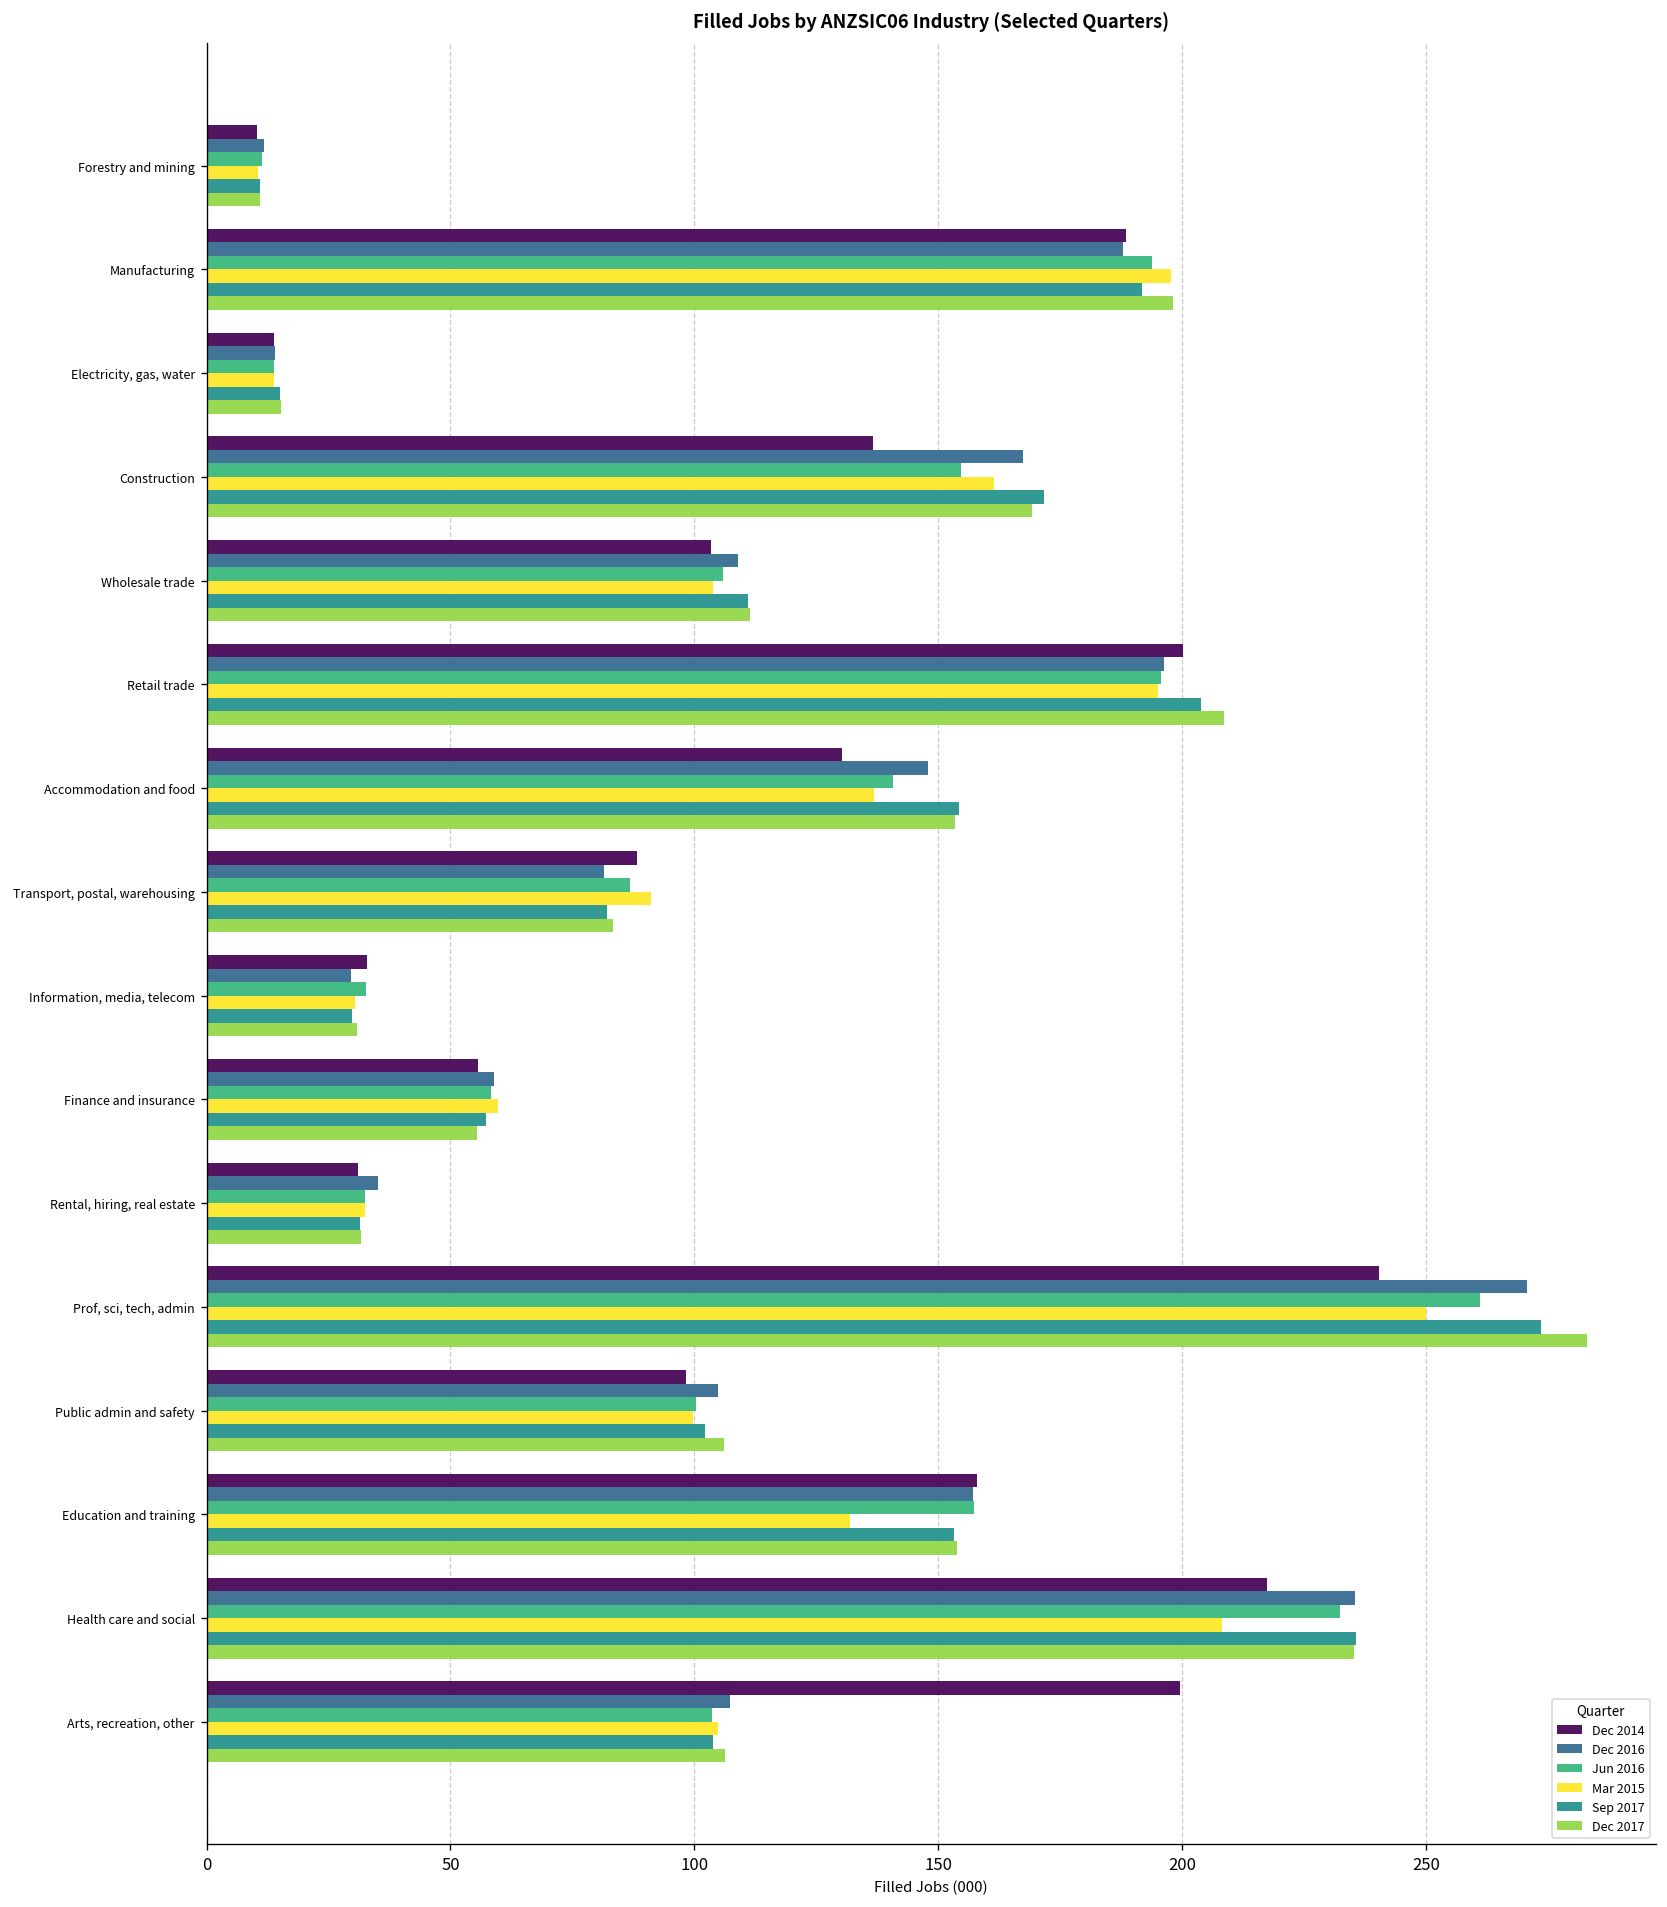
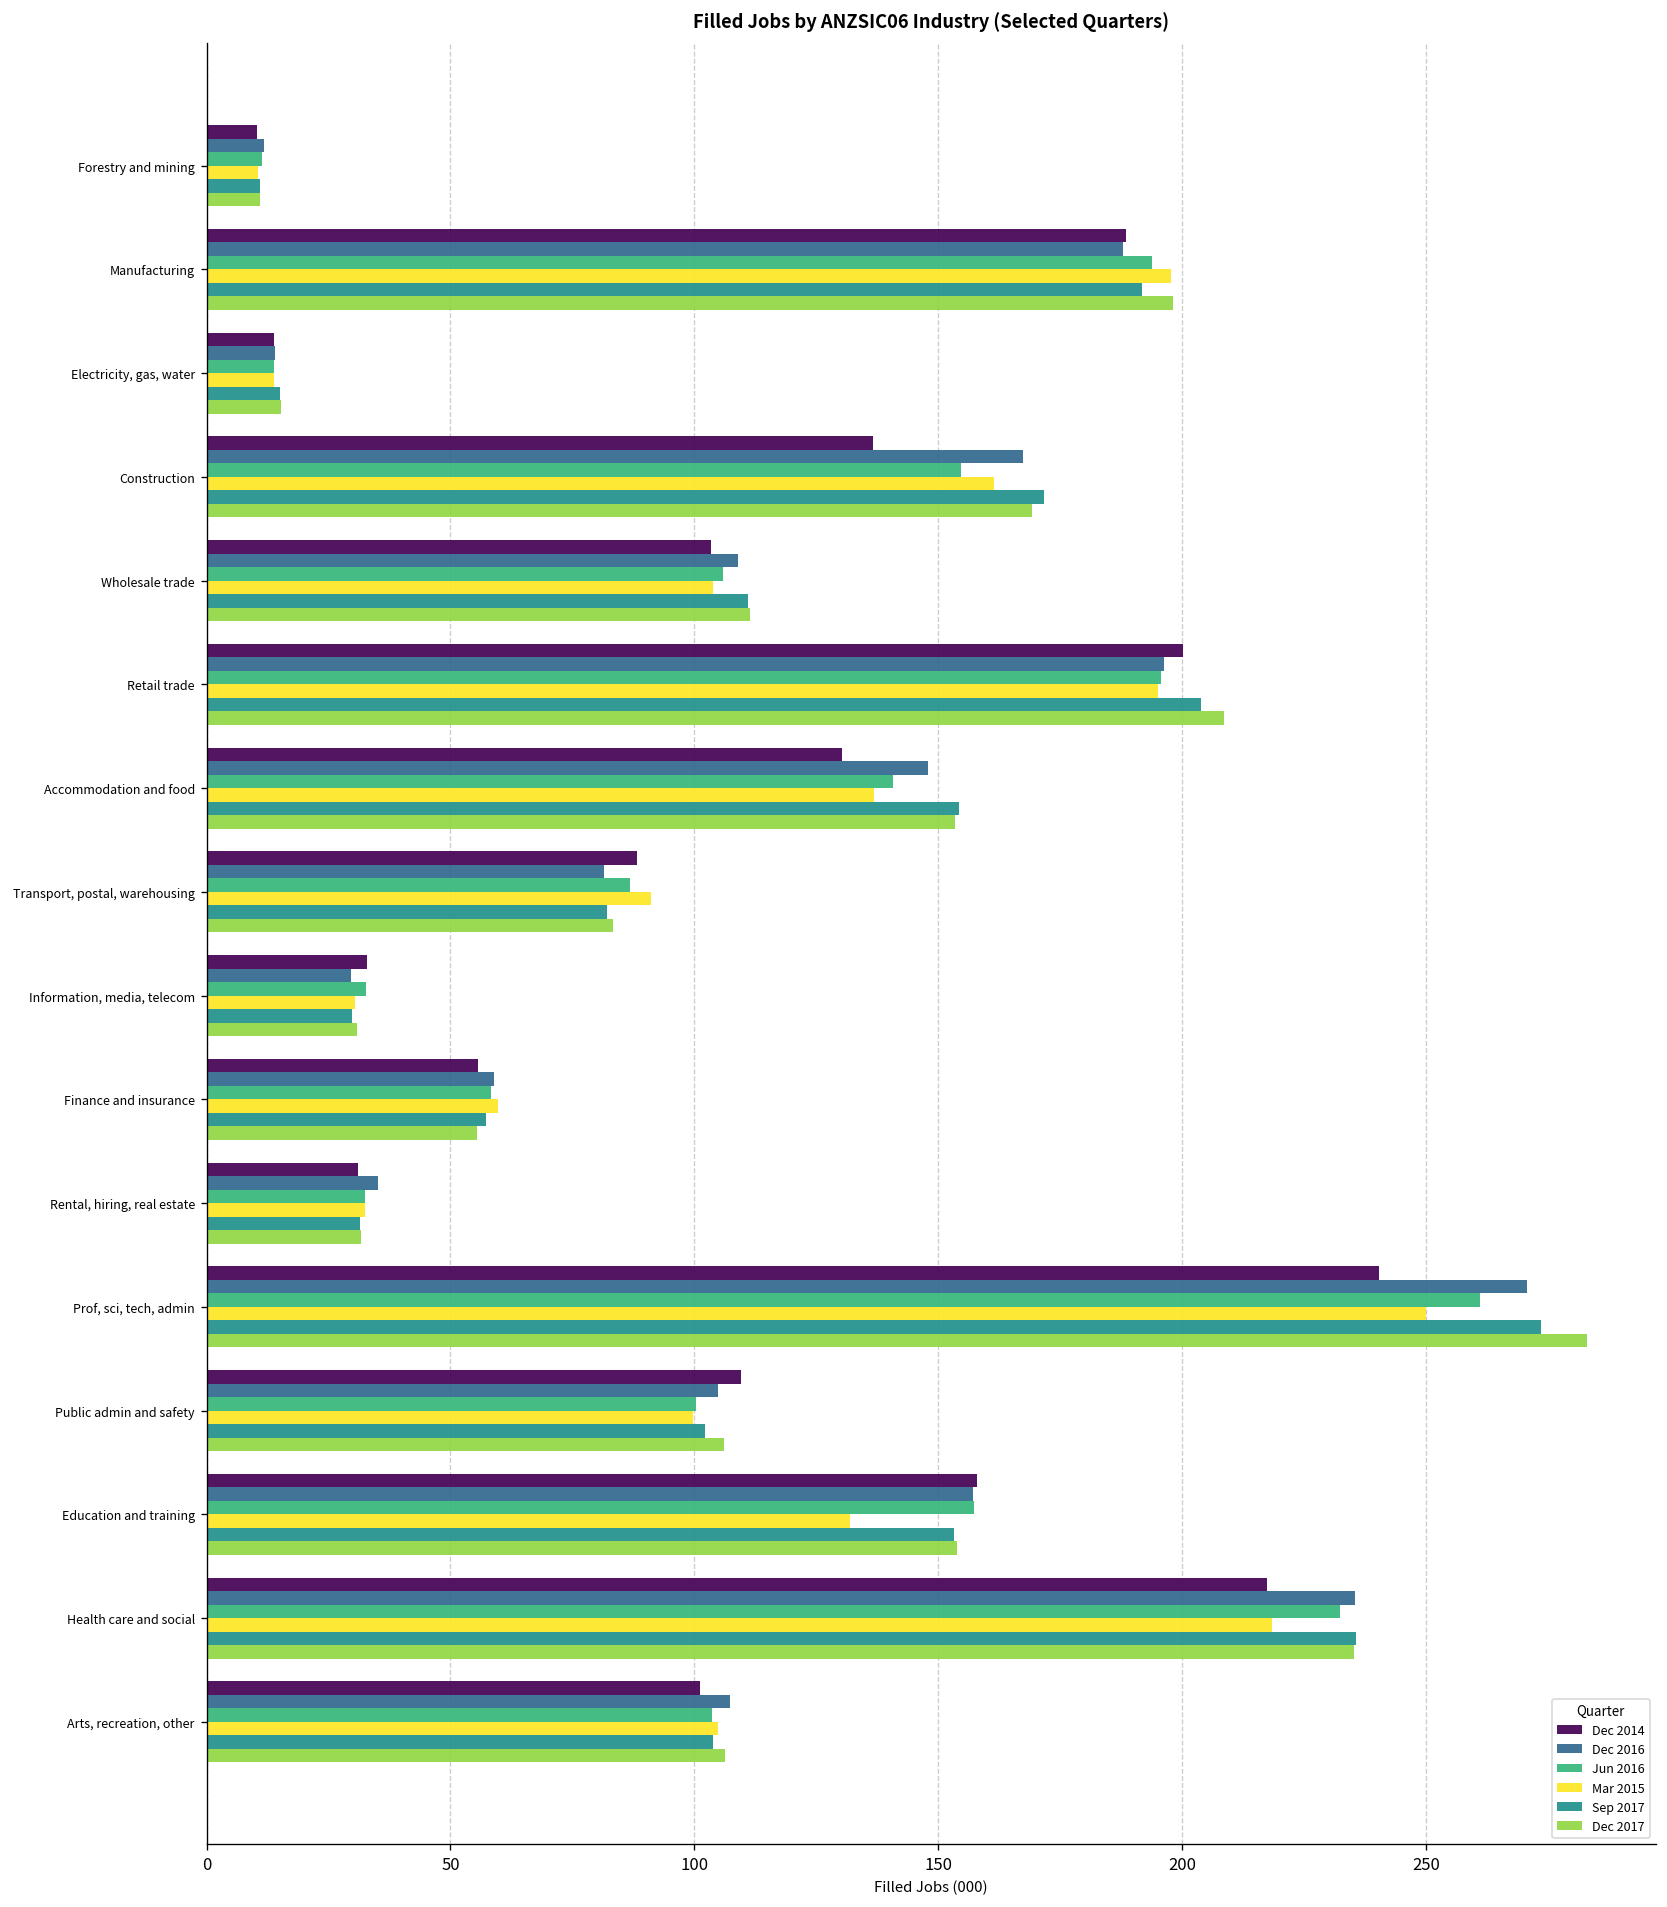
  {
    "Dec 2014": {
      "Forestry and mining": 10,
      "Manufacturing": 189,
      "Electricity, gas, water": 14,
      "Construction": 137,
      "Wholesale trade": 104,
      "Retail trade": 200,
      "Accommodation and food": 130,
      "Transport, postal, warehousing": 88,
      "Information, media, telecom": 33,
      "Finance and insurance": 56,
      "Rental, hiring, real estate": 31,
      "Prof, sci, tech, admin": 240,
-     "Public admin and safety": 98,
+     "Public admin and safety": 110,
      "Education and training": 158,
      "Health care and social": 218,
-     "Arts, recreation, other": 200
+     "Arts, recreation, other": 101
    },
    "Mar 2015": {
      "Forestry and mining": 11,
      "Manufacturing": 198,
      "Electricity, gas, water": 14,
      "Construction": 161,
      "Wholesale trade": 104,
      "Retail trade": 195,
      "Accommodation and food": 137,
      "Transport, postal, warehousing": 91,
      "Information, media, telecom": 31,
      "Finance and insurance": 60,
      "Rental, hiring, real estate": 32,
      "Prof, sci, tech, admin": 250,
      "Public admin and safety": 100,
      "Education and training": 132,
-     "Health care and social": 208,
+     "Health care and social": 218,
      "Arts, recreation, other": 105
    },
    "Dec 2017": {
      "Forestry and mining": 11,
      "Manufacturing": 198,
      "Electricity, gas, water": 15,
      "Construction": 169,
      "Wholesale trade": 111,
      "Retail trade": 209,
      "Accommodation and food": 153,
      "Transport, postal, warehousing": 83,
      "Information, media, telecom": 31,
      "Finance and insurance": 56,
      "Rental, hiring, real estate": 32,
      "Prof, sci, tech, admin": 283,
      "Public admin and safety": 106,
      "Education and training": 154,
      "Health care and social": 235,
      "Arts, recreation, other": 106
    }
  }
